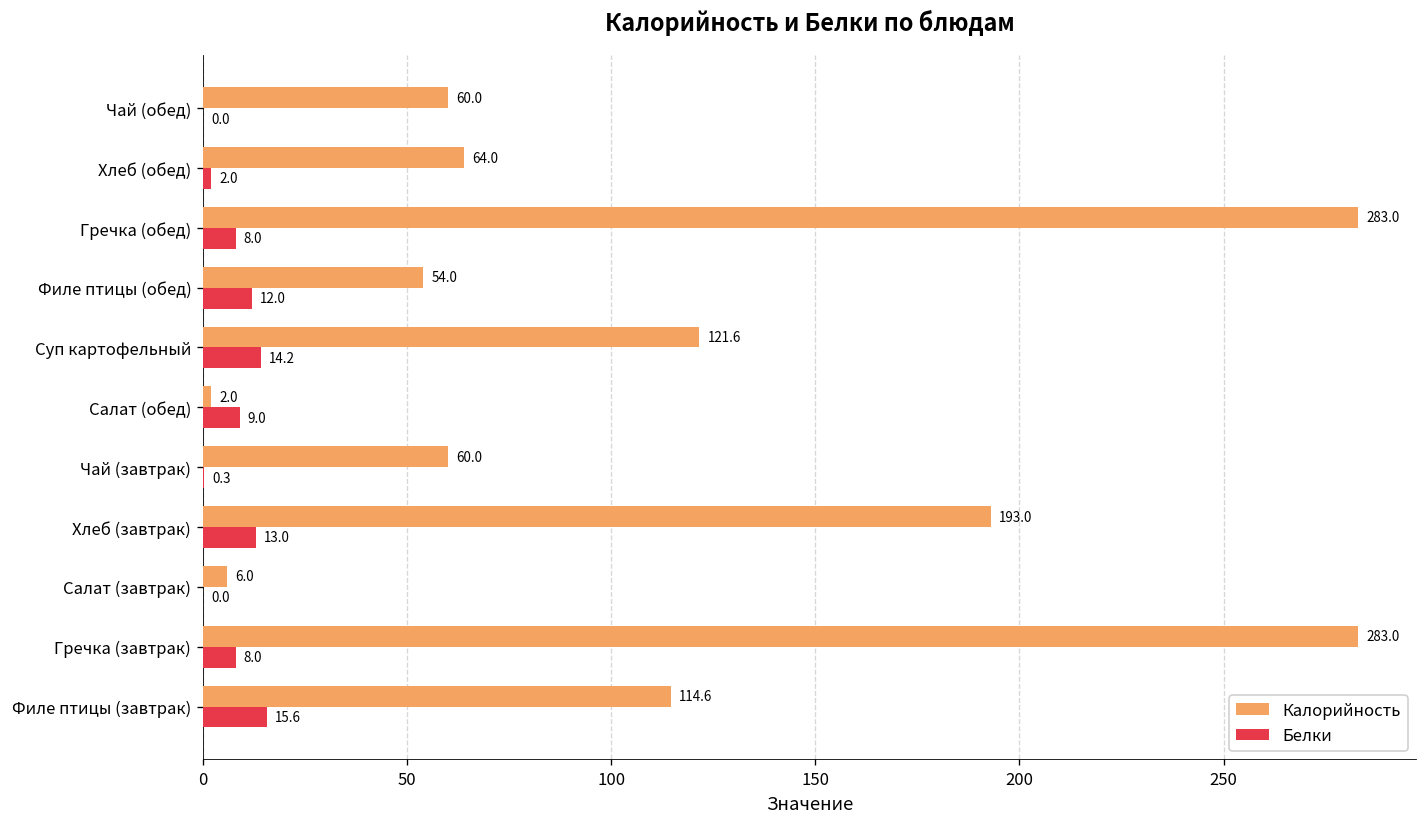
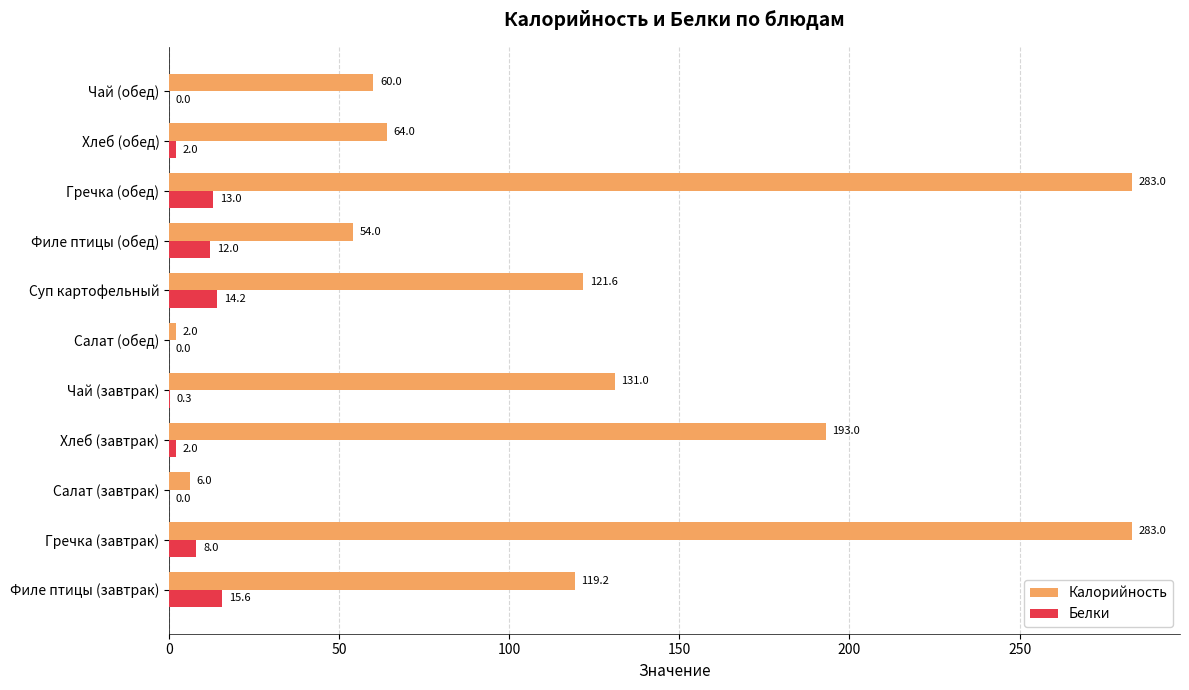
  {
    "Калорийность": {
      "Чай (обед)": 60.0,
      "Хлеб (обед)": 64.0,
      "Гречка (обед)": 283.0,
      "Филе птицы (обед)": 54.0,
      "Суп картофельный": 121.6,
      "Салат (обед)": 2.0,
-     "Чай (завтрак)": 60.0,
+     "Чай (завтрак)": 131.0,
      "Хлеб (завтрак)": 193.0,
      "Салат (завтрак)": 6.0,
      "Гречка (завтрак)": 283.0,
-     "Филе птицы (завтрак)": 114.6
+     "Филе птицы (завтрак)": 119.2
    },
    "Белки": {
      "Чай (обед)": 0.0,
      "Хлеб (обед)": 2.0,
-     "Гречка (обед)": 8.0,
+     "Гречка (обед)": 13.0,
      "Филе птицы (обед)": 12.0,
      "Суп картофельный": 14.2,
-     "Салат (обед)": 9.0,
+     "Салат (обед)": 0.0,
      "Чай (завтрак)": 0.3,
-     "Хлеб (завтрак)": 13.0,
+     "Хлеб (завтрак)": 2.0,
      "Салат (завтрак)": 0.0,
      "Гречка (завтрак)": 8.0,
      "Филе птицы (завтрак)": 15.6
    }
  }
